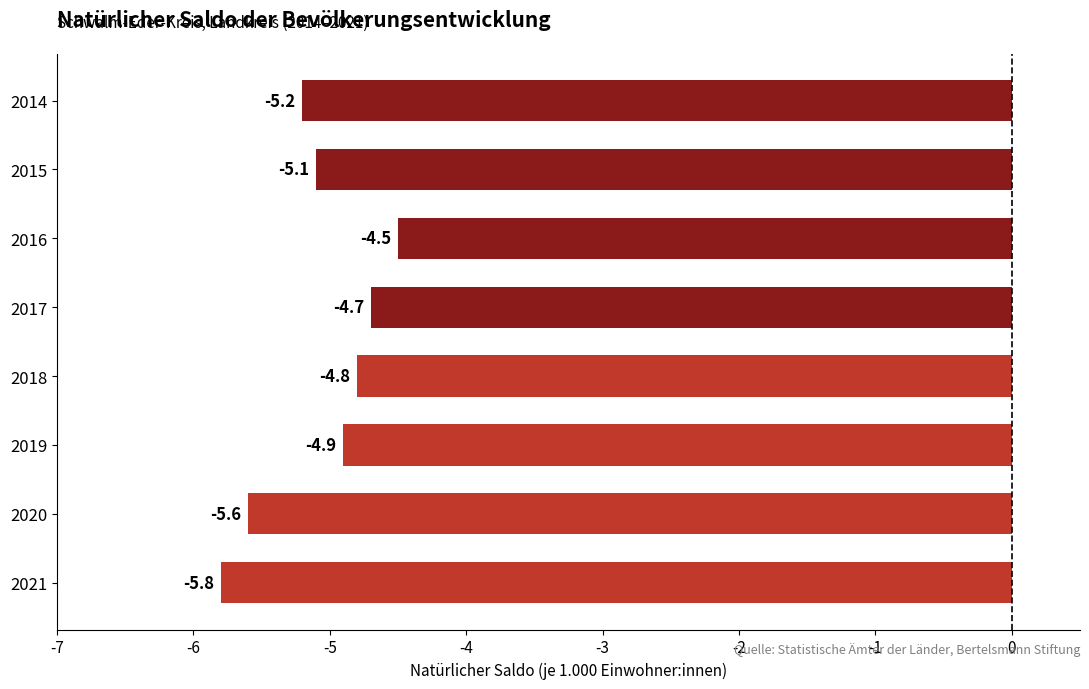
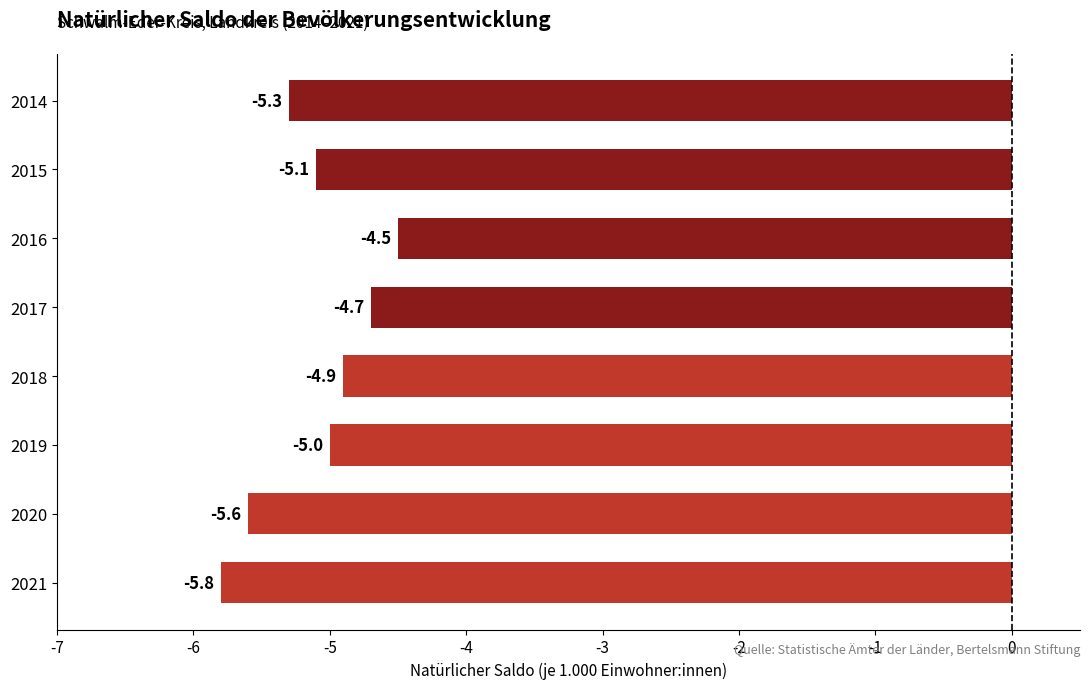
  {
-   "2014": -5.2,
+   "2014": -5.3,
    "2015": -5.1,
    "2016": -4.5,
    "2017": -4.7,
-   "2018": -4.8,
-   "2019": -4.9,
+   "2018": -4.9,
+   "2019": -5.0,
    "2020": -5.6,
    "2021": -5.8
  }
